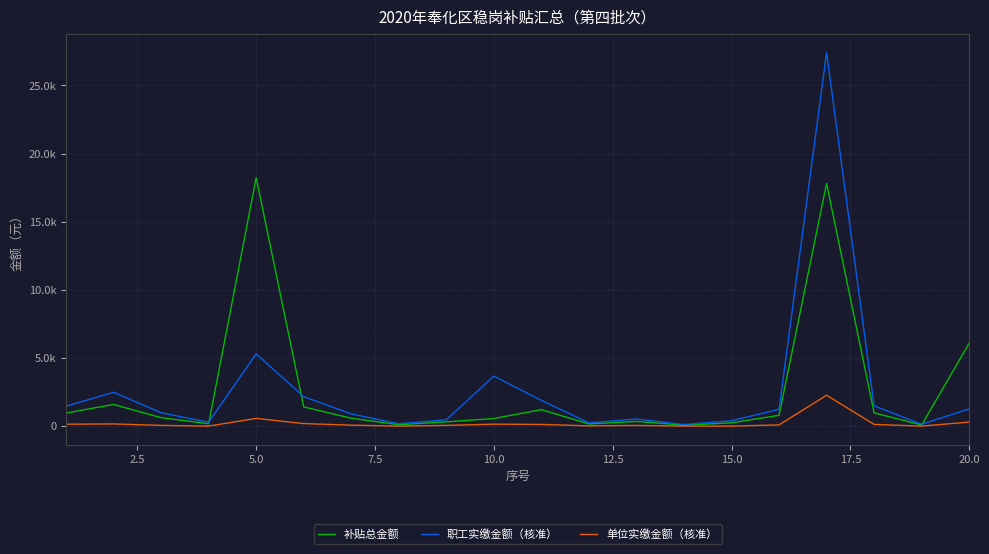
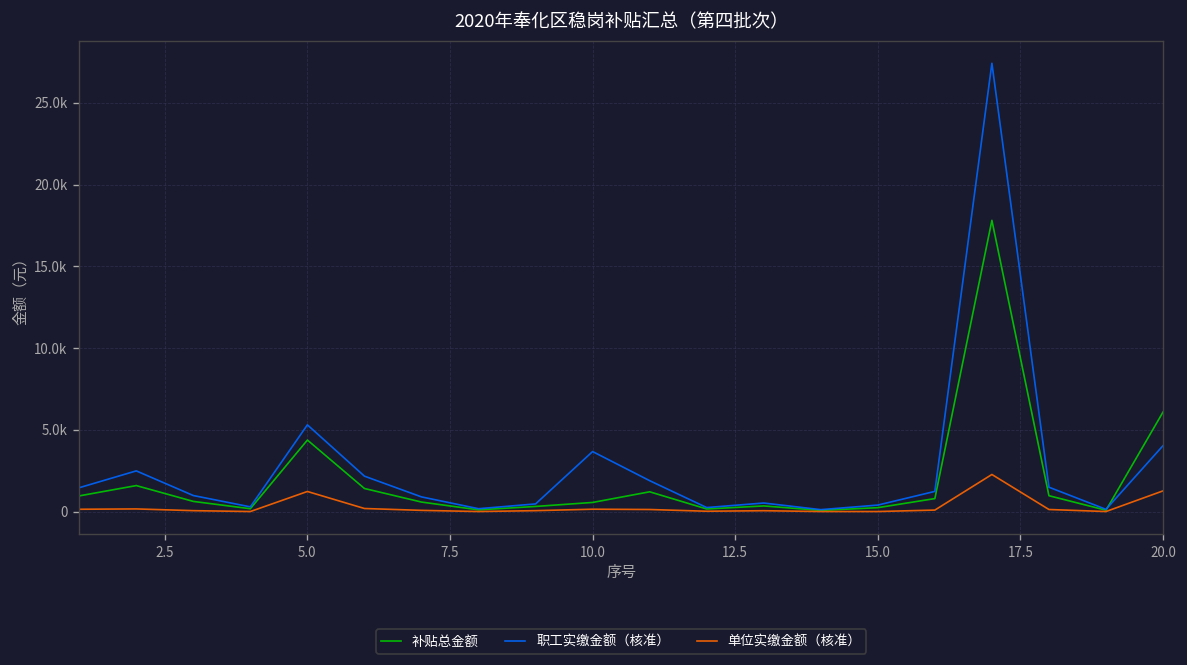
  {
    "补贴总金额": {
-     "5.0": 18200,
+     "5.0": 4400,
      "10.0": 600,
      "20.0": 6100
    },
    "职工实缴金额（核准）": {
      "5.0": 5300,
      "10.0": 3700,
-     "20.0": 1300
+     "20.0": 4000
    },
    "单位实缴金额（核准）": {
-     "5.0": 600,
+     "5.0": 1200,
      "10.0": 100,
      "15.0": 0,
-     "20.0": 300
+     "20.0": 1300
    }
  }
